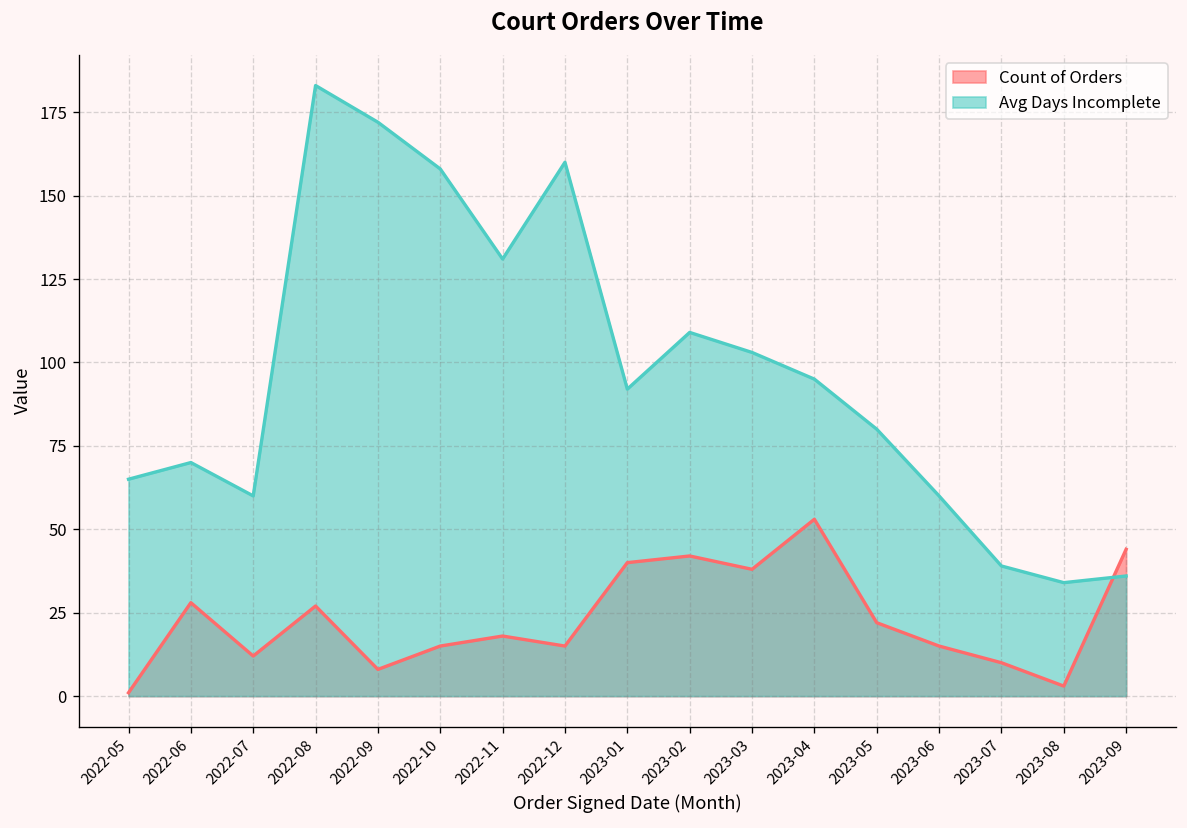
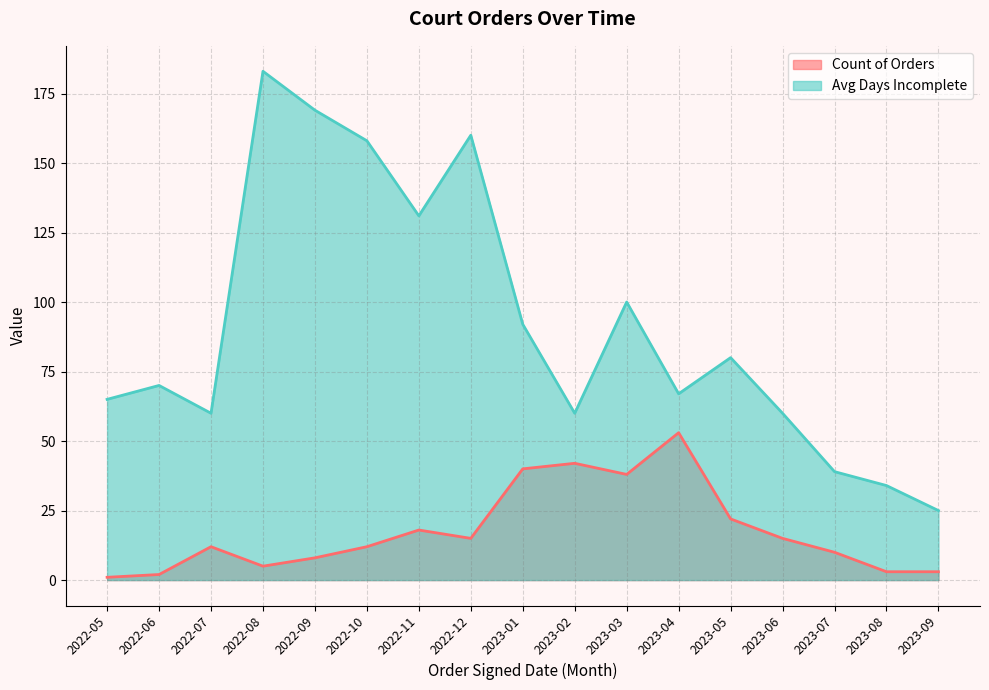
  {
    "Count of Orders": {
      "2022-05": 1,
-     "2022-06": 28,
+     "2022-06": 2,
      "2022-07": 12,
-     "2022-08": 27,
+     "2022-08": 5,
      "2022-09": 8,
-     "2022-10": 15,
+     "2022-10": 12,
      "2022-11": 18,
      "2022-12": 15,
      "2023-01": 40,
      "2023-02": 42,
      "2023-03": 38,
      "2023-04": 53,
      "2023-05": 22,
      "2023-06": 15,
      "2023-07": 10,
      "2023-08": 3,
-     "2023-09": 44
+     "2023-09": 3
    },
    "Avg Days Incomplete": {
      "2022-05": 65,
      "2022-06": 70,
      "2022-07": 60,
      "2022-08": 183,
-     "2022-09": 172,
+     "2022-09": 169,
      "2022-10": 158,
      "2022-11": 131,
      "2022-12": 160,
      "2023-01": 92,
-     "2023-02": 109,
-     "2023-03": 103,
-     "2023-04": 95,
+     "2023-02": 60,
+     "2023-03": 100,
+     "2023-04": 67,
      "2023-05": 80,
      "2023-06": 60,
      "2023-07": 39,
      "2023-08": 34,
-     "2023-09": 36
+     "2023-09": 25
    }
  }
